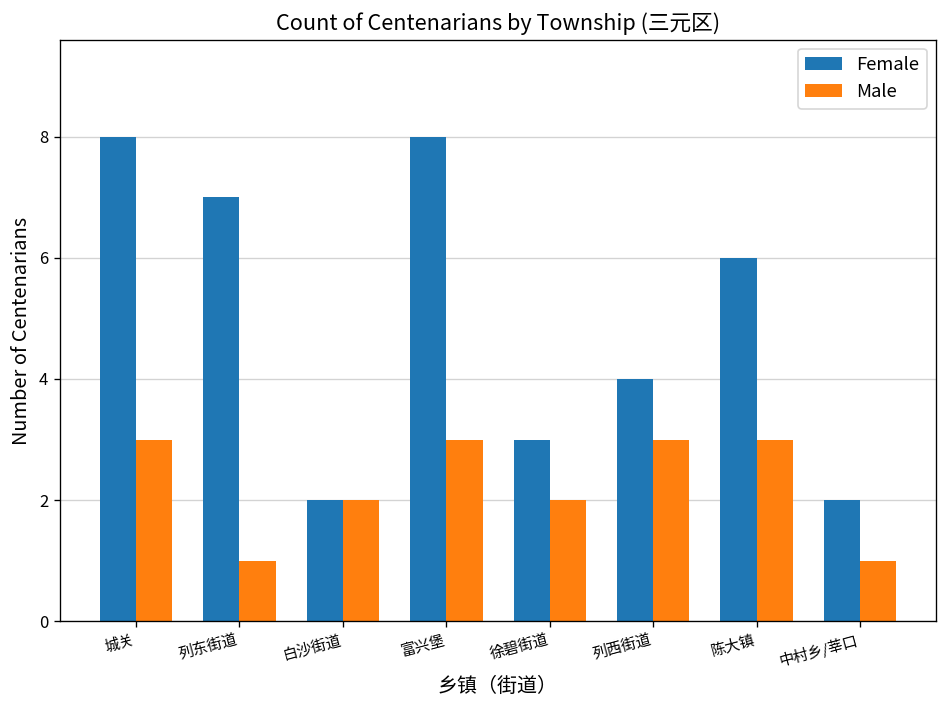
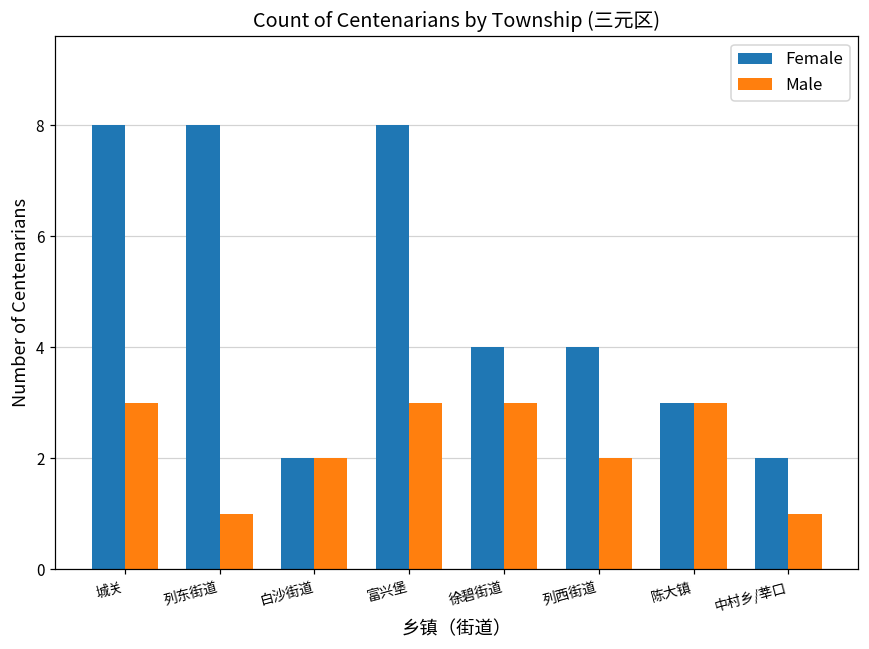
  {
    "Female": {
      "城关": 8,
-     "列东街道": 7,
+     "列东街道": 8,
      "白沙街道": 2,
      "富兴堡": 8,
-     "徐碧街道": 3,
+     "徐碧街道": 4,
      "列西街道": 4,
-     "陈大镇": 6,
+     "陈大镇": 3,
      "中村乡/莘口": 2
    },
    "Male": {
      "城关": 3,
      "列东街道": 1,
      "白沙街道": 2,
      "富兴堡": 3,
-     "徐碧街道": 2,
-     "列西街道": 3,
+     "徐碧街道": 3,
+     "列西街道": 2,
      "陈大镇": 3,
      "中村乡/莘口": 1
    }
  }
